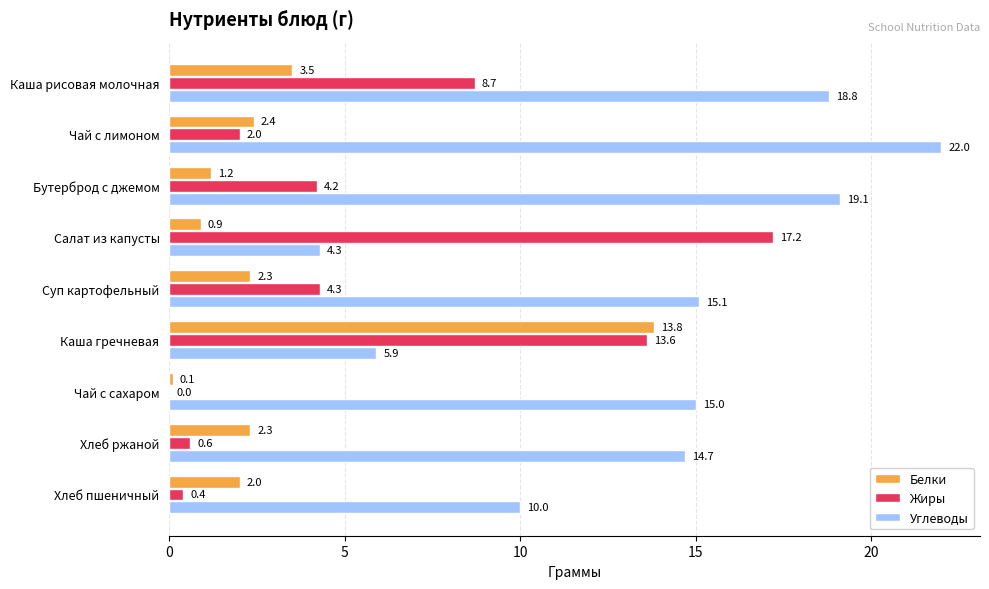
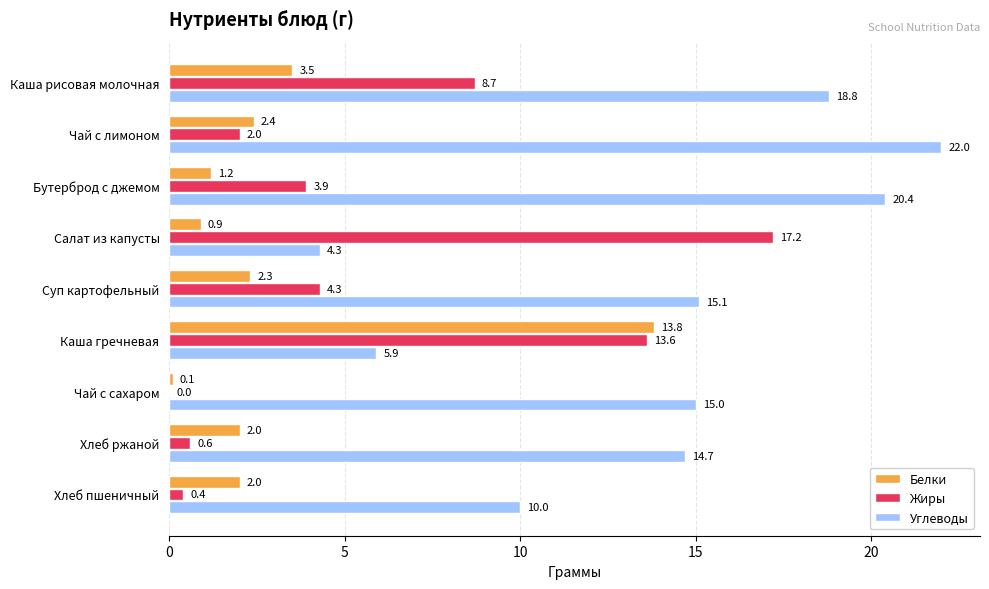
  {
    "Белки": {
      "Каша рисовая молочная": 3.5,
      "Чай с лимоном": 2.4,
      "Бутерброд с джемом": 1.2,
      "Салат из капусты": 0.9,
      "Суп картофельный": 2.3,
      "Каша гречневая": 13.8,
      "Чай с сахаром": 0.1,
-     "Хлеб ржаной": 2.3,
+     "Хлеб ржаной": 2.0,
      "Хлеб пшеничный": 2.0
    },
    "Жиры": {
      "Каша рисовая молочная": 8.7,
      "Чай с лимоном": 2.0,
-     "Бутерброд с джемом": 4.2,
+     "Бутерброд с джемом": 3.9,
      "Салат из капусты": 17.2,
      "Суп картофельный": 4.3,
      "Каша гречневая": 13.6,
      "Чай с сахаром": 0.0,
      "Хлеб ржаной": 0.6,
      "Хлеб пшеничный": 0.4
    },
    "Углеводы": {
      "Каша рисовая молочная": 18.8,
      "Чай с лимоном": 22.0,
-     "Бутерброд с джемом": 19.1,
+     "Бутерброд с джемом": 20.4,
      "Салат из капусты": 4.3,
      "Суп картофельный": 15.1,
      "Каша гречневая": 5.9,
      "Чай с сахаром": 15.0,
      "Хлеб ржаной": 14.7,
      "Хлеб пшеничный": 10.0
    }
  }
